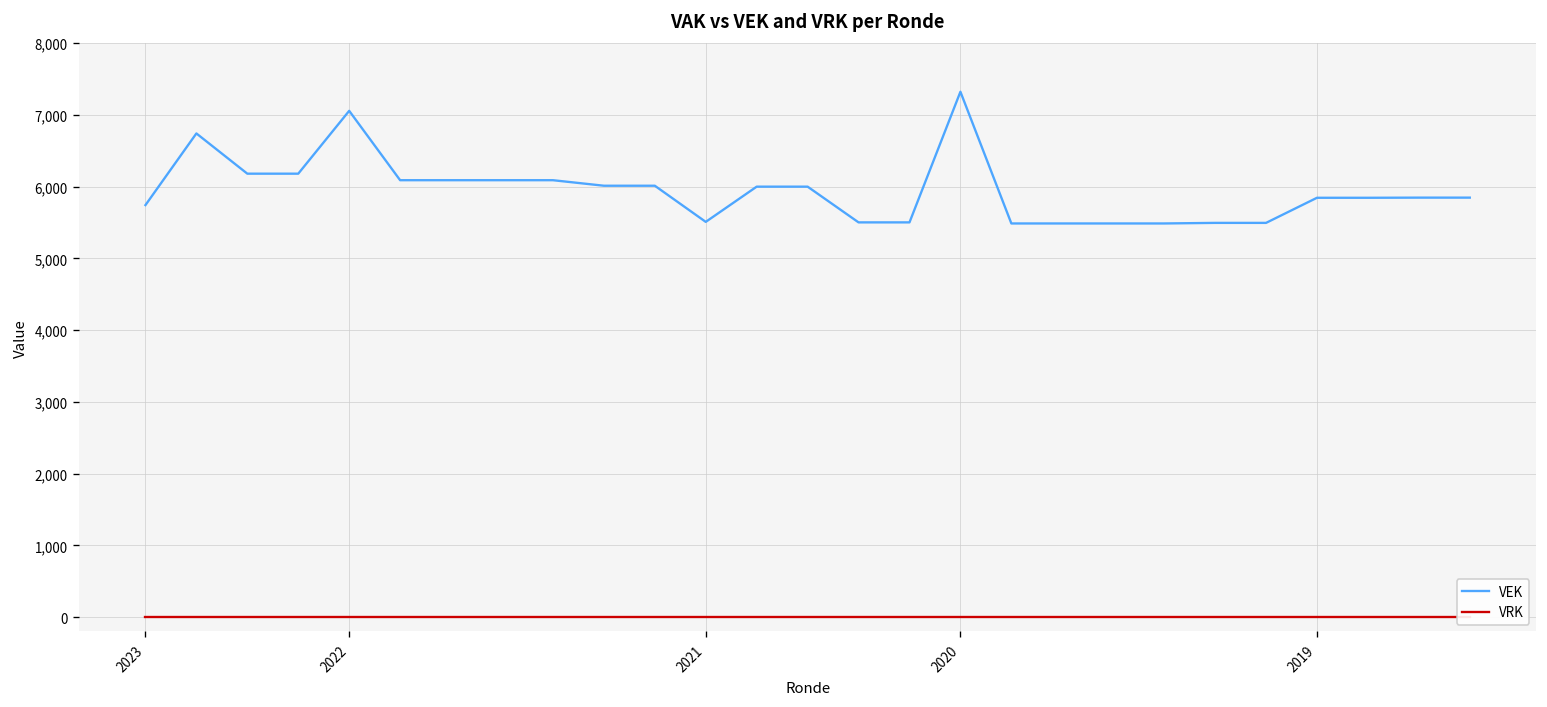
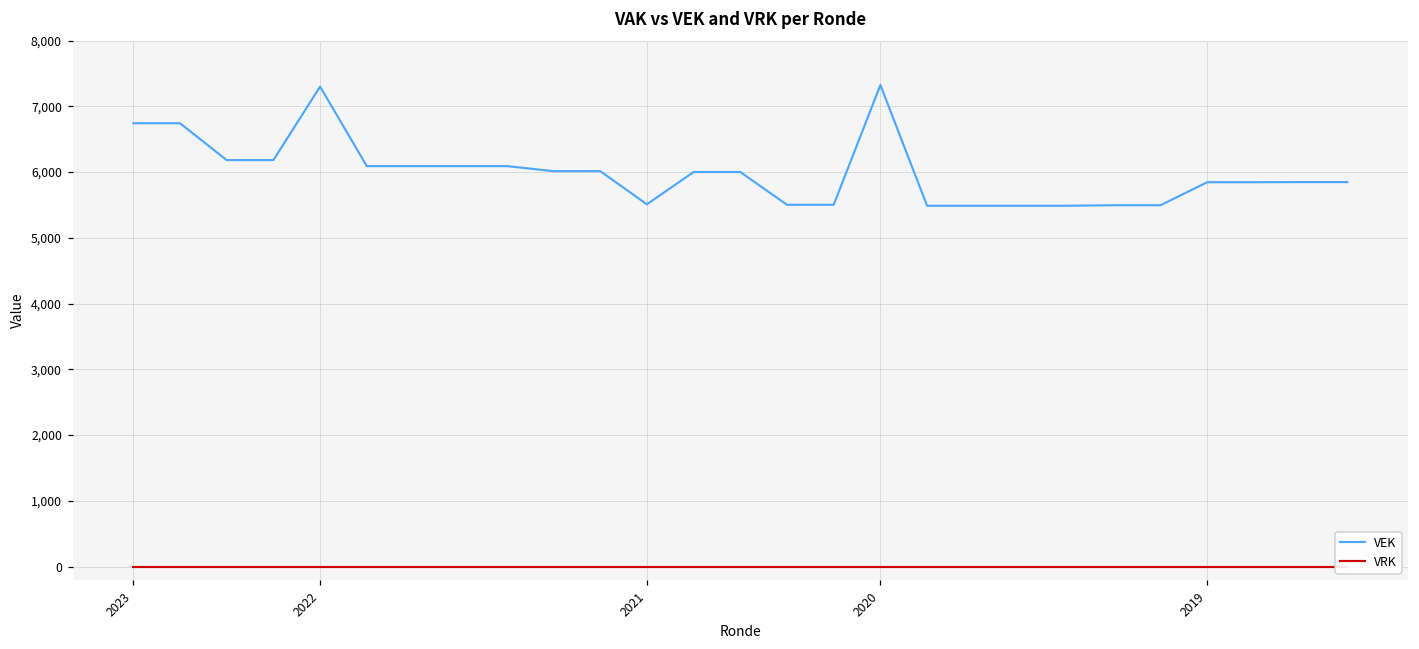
  {
    "VEK": {
-     "2023": "5,700",
-     "2022": "7,100",
+     "2023": "6,700",
+     "2022": "7,300",
      "2021": "5,500",
      "2020": "7,300",
      "2019": "5,800"
    },
    "VRK": {
      "2023": "0",
      "2022": "0",
      "2021": "0",
      "2020": "0",
      "2019": "0"
    }
  }
